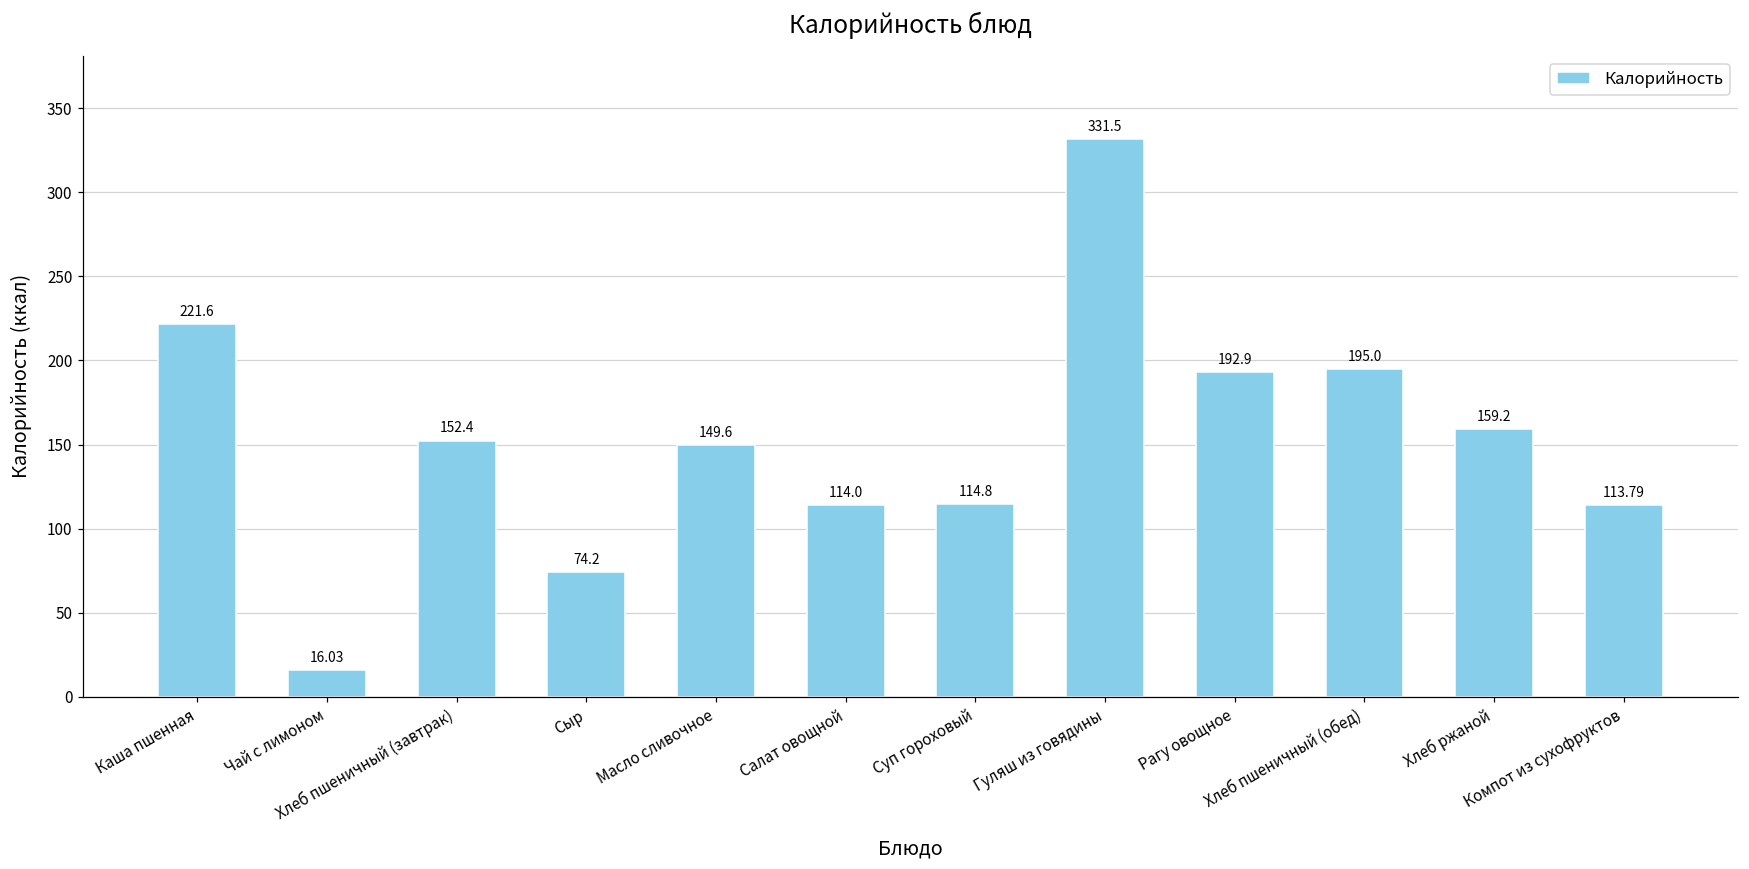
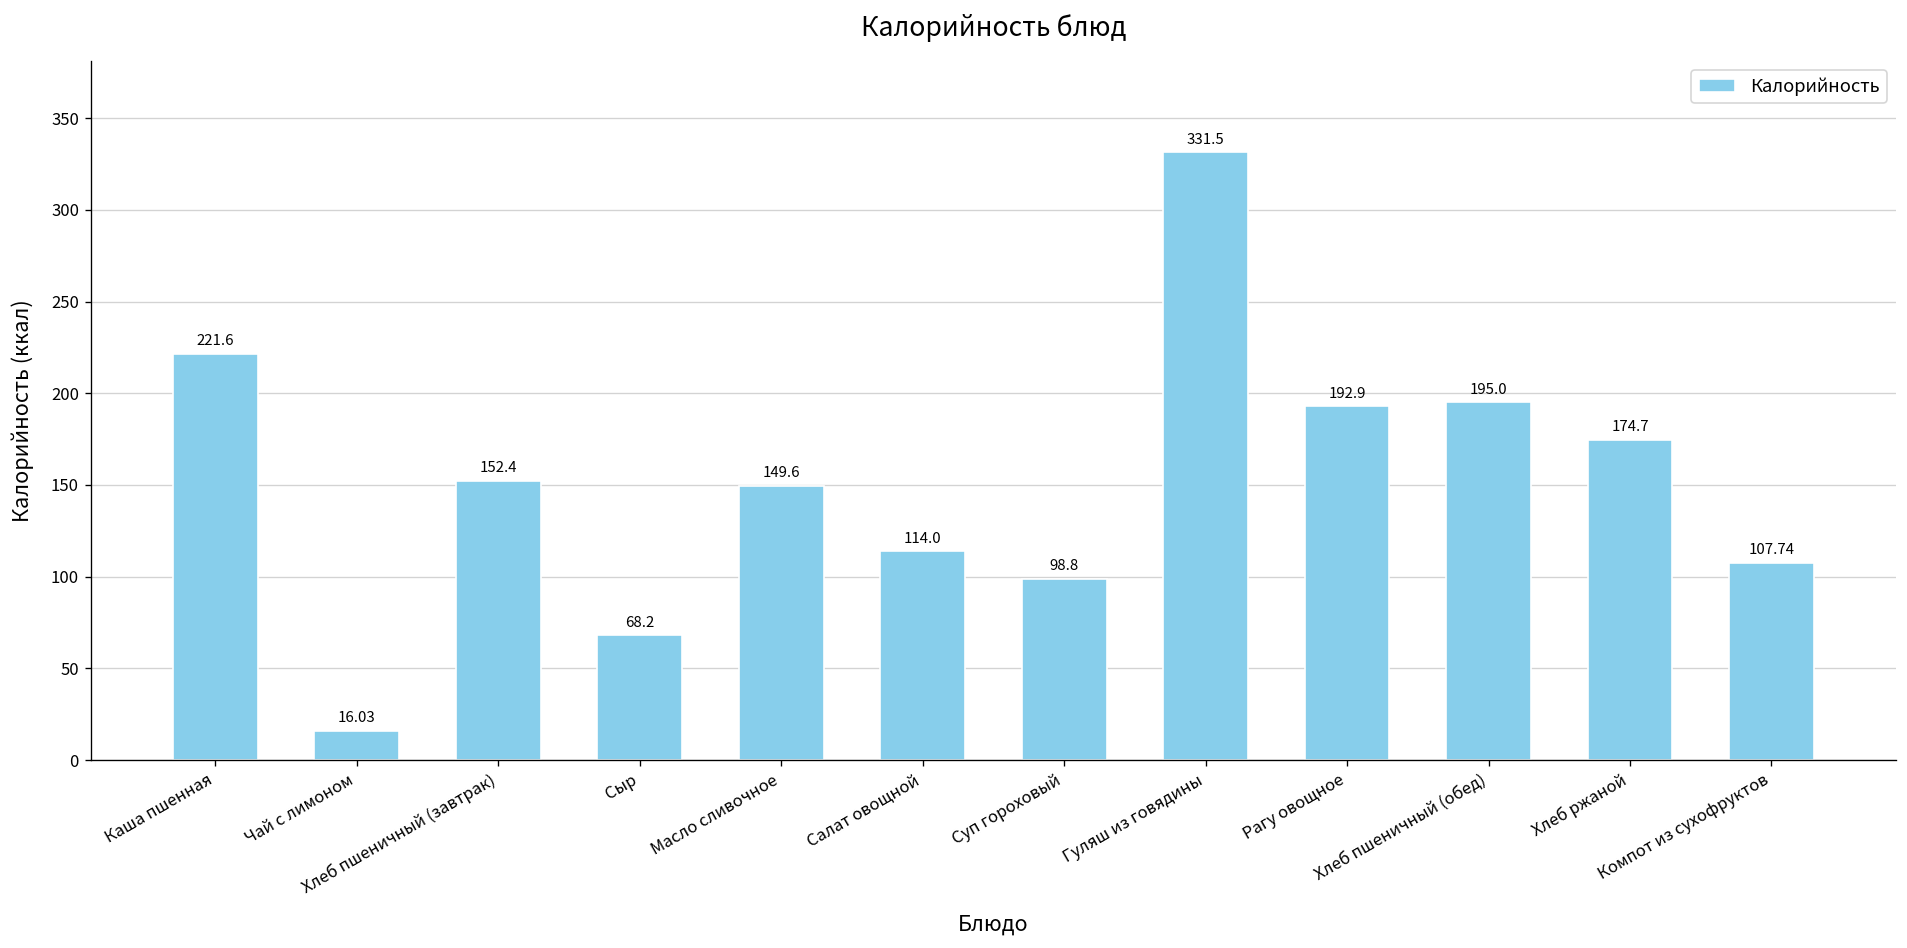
  {
    "Каша пшенная": 221.6,
    "Чай с лимоном": 16.03,
    "Хлеб пшеничный (завтрак)": 152.4,
-   "Сыр": 74.2,
+   "Сыр": 68.2,
    "Масло сливочное": 149.6,
    "Салат овощной": 114.0,
-   "Суп гороховый": 114.8,
+   "Суп гороховый": 98.8,
    "Гуляш из говядины": 331.5,
    "Рагу овощное": 192.9,
    "Хлеб пшеничный (обед)": 195.0,
-   "Хлеб ржаной": 159.2,
-   "Компот из сухофруктов": 113.79
+   "Хлеб ржаной": 174.7,
+   "Компот из сухофруктов": 107.74
  }
